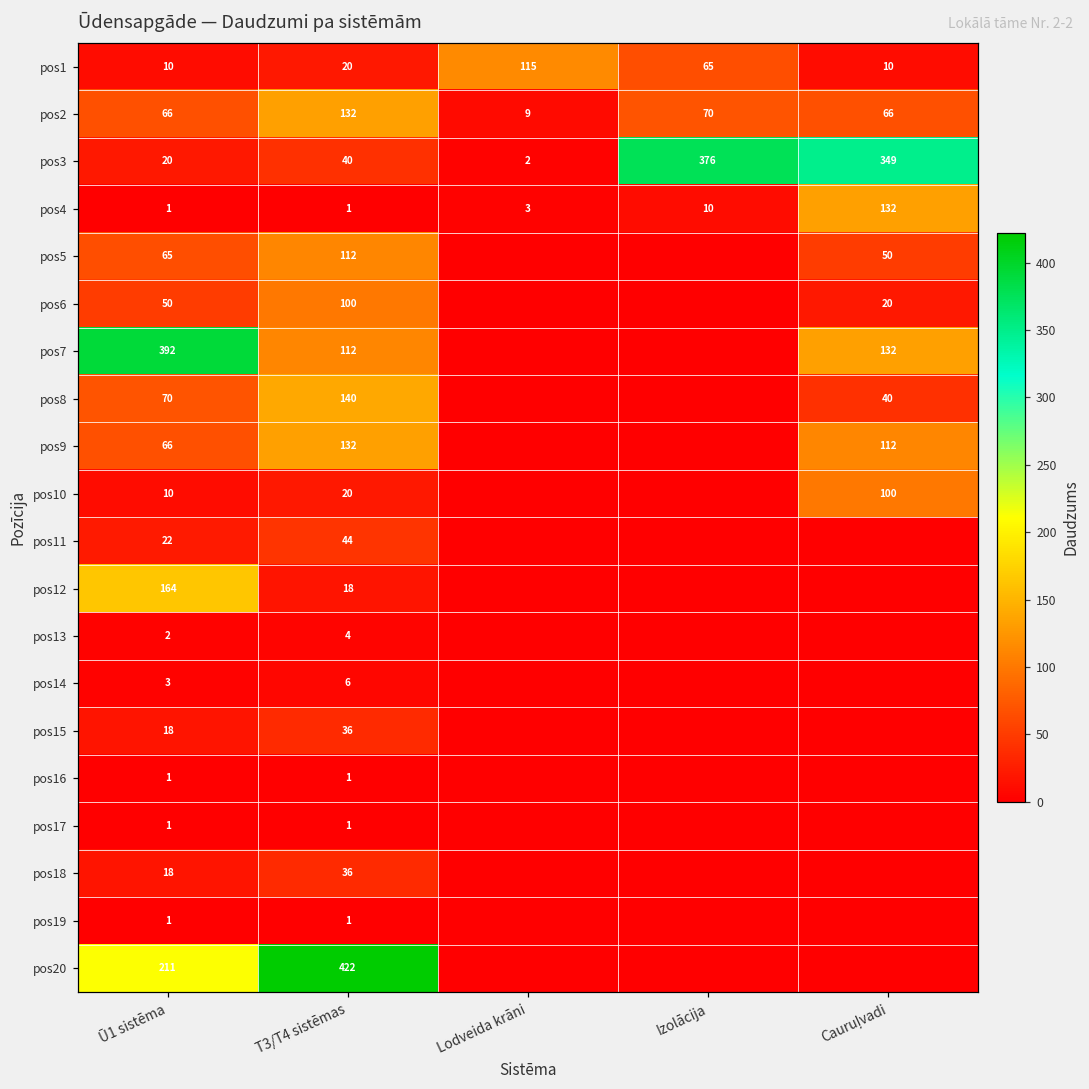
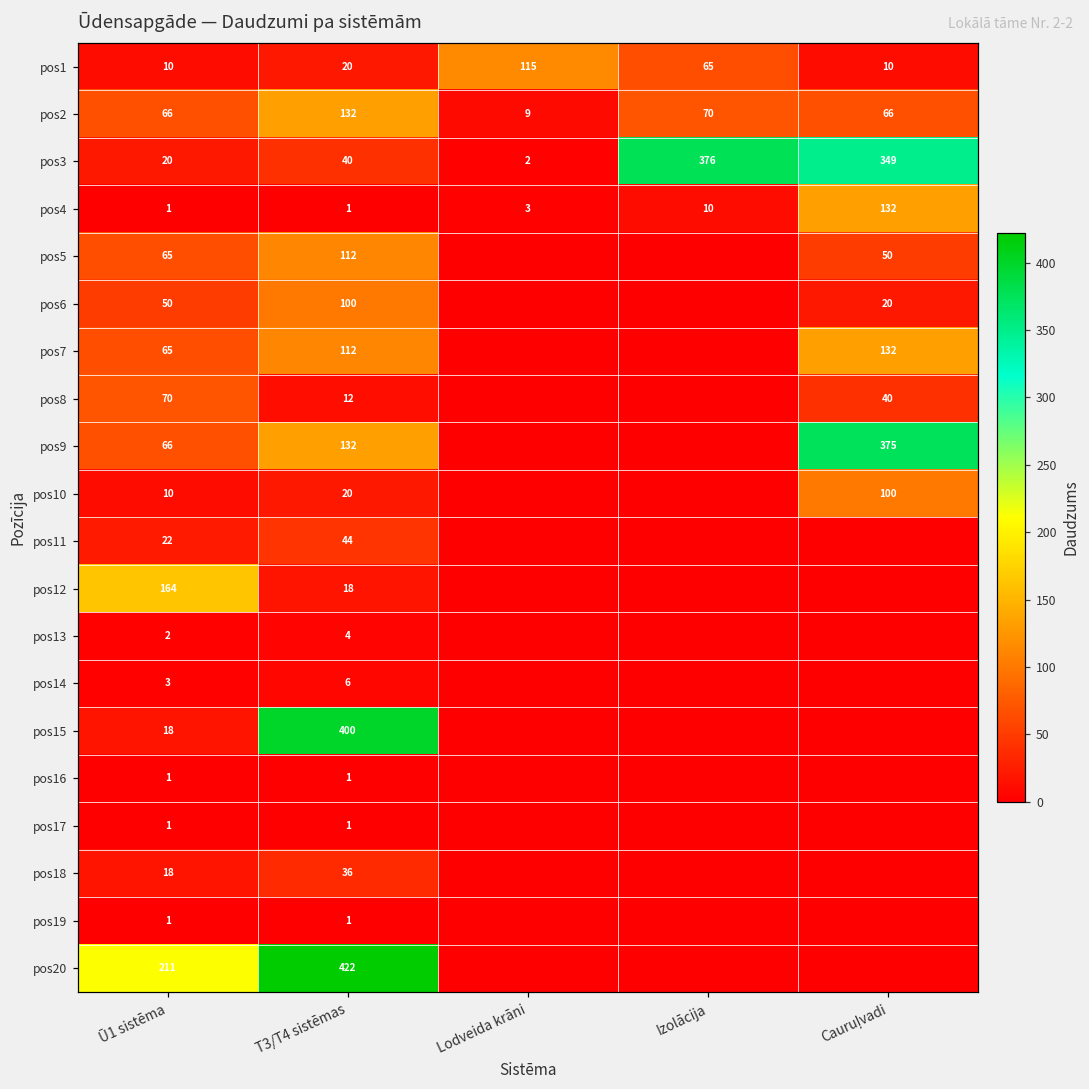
  {
    "pos7": {
-     "Ū1 sistēma": 392
+     "Ū1 sistēma": 65
    },
    "pos8": {
-     "T3/T4 sistēmas": 140
+     "T3/T4 sistēmas": 12
    },
    "pos9": {
-     "Cauruļvadi": 112
+     "Cauruļvadi": 375
    },
    "pos15": {
-     "T3/T4 sistēmas": 36
+     "T3/T4 sistēmas": 400
    }
  }
